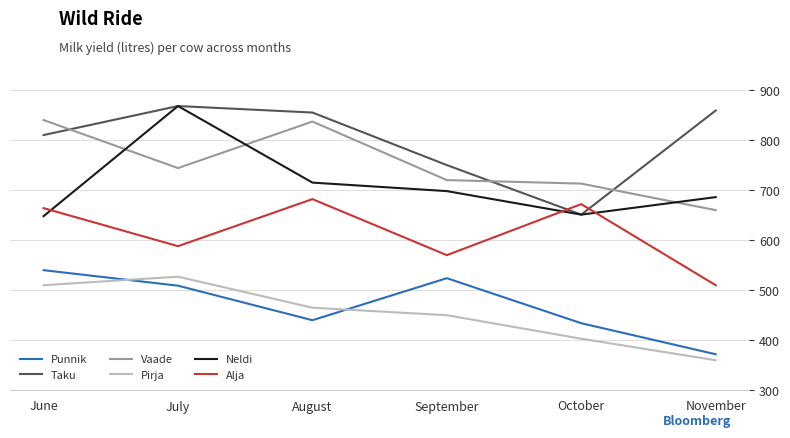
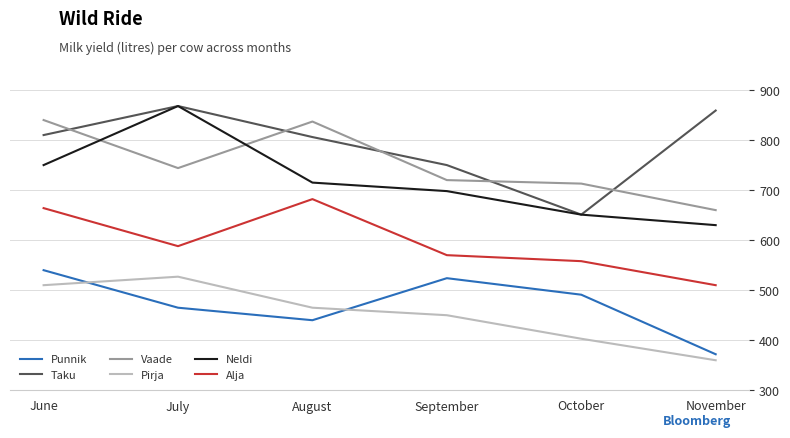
  {
    "Punnik": {
      "June": 540,
-     "July": 510,
+     "July": 470,
      "August": 440,
      "September": 520,
-     "October": 430,
+     "October": 490,
      "November": 370
    },
    "Taku": {
      "June": 810,
-     "August": 860,
+     "August": 810,
      "September": 750,
      "November": 860
    },
    "Neldi": {
-     "June": 650,
+     "June": 750,
      "August": 720,
      "September": 700,
-     "November": 690
+     "November": 630
    },
    "Alja": {
      "June": 660,
      "July": 590,
      "August": 680,
      "September": 570,
-     "October": 670,
+     "October": 560,
      "November": 510
    }
  }
